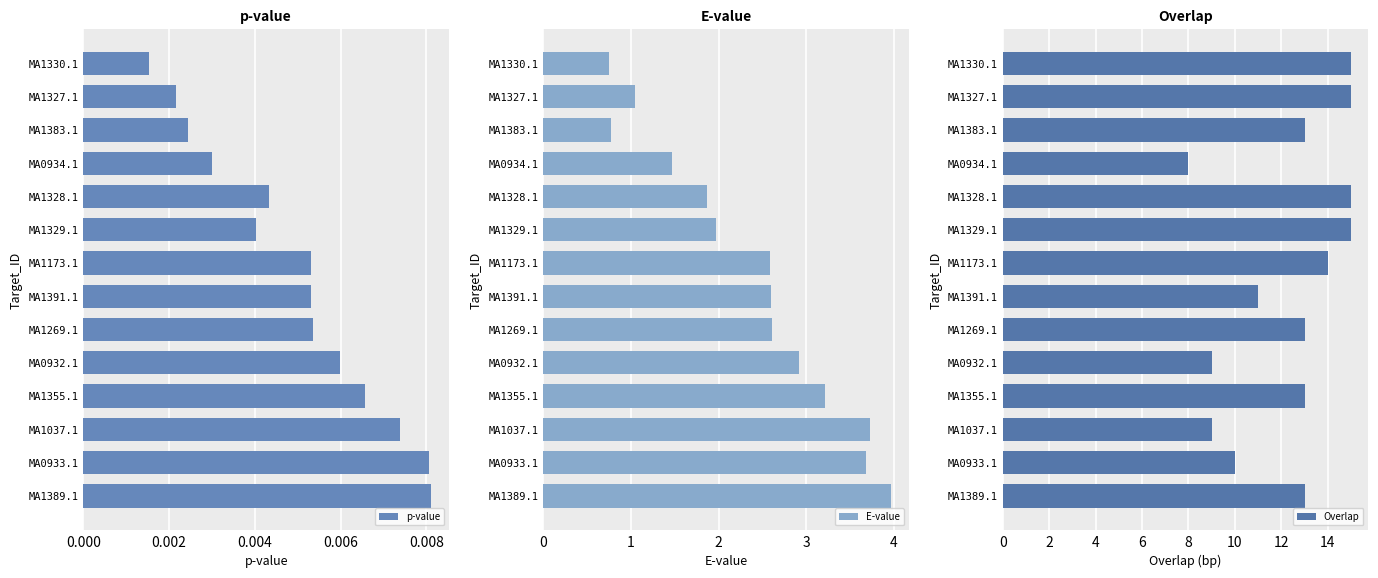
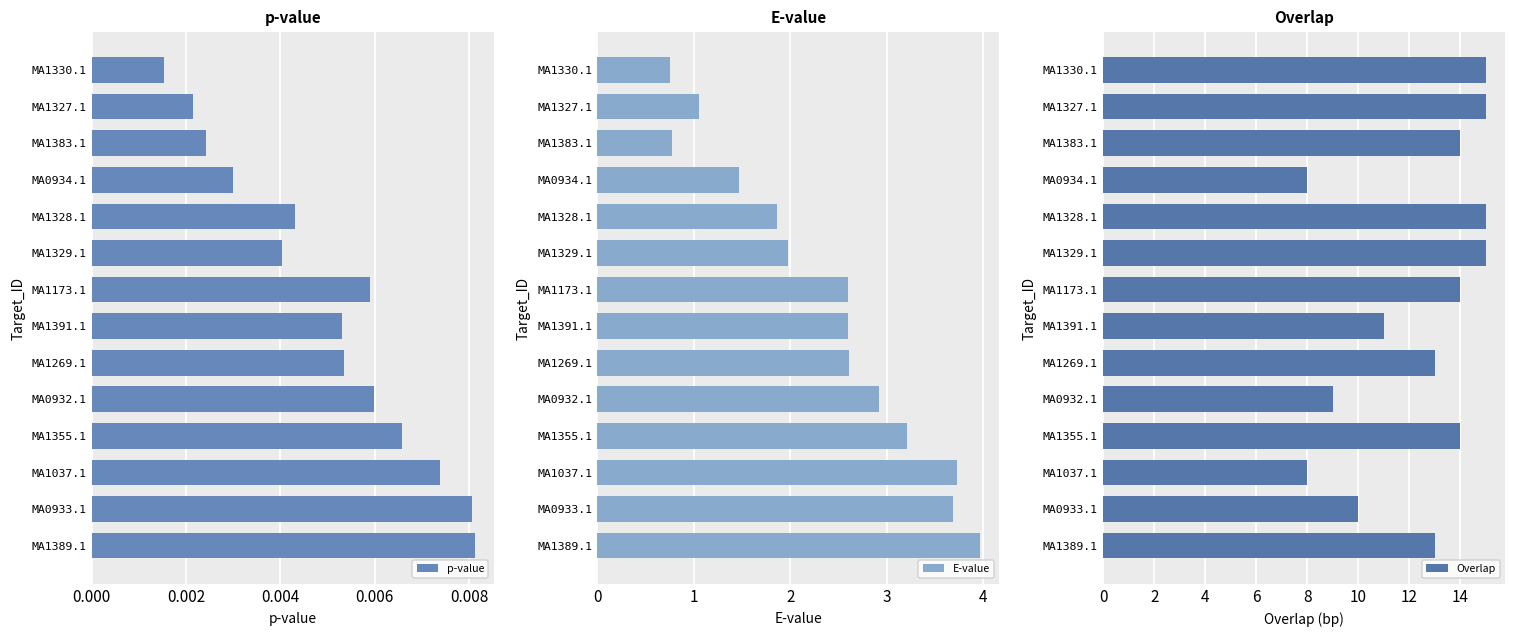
  {
    "p-value": {
      "MA1330.1": 0.0015,
      "MA1327.1": 0.0022,
      "MA1383.1": 0.0024,
      "MA0934.1": 0.0030,
      "MA1328.1": 0.0043,
      "MA1329.1": 0.0040,
-     "MA1173.1": 0.0053,
+     "MA1173.1": 0.0059,
      "MA1391.1": 0.0053,
      "MA1269.1": 0.0053,
      "MA0932.1": 0.0060,
      "MA1355.1": 0.0066,
      "MA1037.1": 0.0074,
      "MA0933.1": 0.0081,
      "MA1389.1": 0.0081
    },
    "E-value": {
      "MA1330.1": 0.7,
      "MA1327.1": 1.1,
      "MA1383.1": 0.8,
      "MA0934.1": 1.5,
      "MA1328.1": 1.9,
      "MA1329.1": 2.0,
      "MA1173.1": 2.6,
      "MA1391.1": 2.6,
      "MA1269.1": 2.6,
      "MA0932.1": 2.9,
      "MA1355.1": 3.2,
      "MA1037.1": 3.7,
      "MA0933.1": 3.7,
      "MA1389.1": 4.0
    },
    "Overlap": {
      "MA1330.1": 15,
      "MA1327.1": 15,
-     "MA1383.1": 13,
+     "MA1383.1": 14,
      "MA0934.1": 8,
      "MA1328.1": 15,
      "MA1329.1": 15,
      "MA1173.1": 14,
      "MA1391.1": 11,
      "MA1269.1": 13,
      "MA0932.1": 9,
-     "MA1355.1": 13,
-     "MA1037.1": 9,
+     "MA1355.1": 14,
+     "MA1037.1": 8,
      "MA0933.1": 10,
      "MA1389.1": 13
    }
  }
